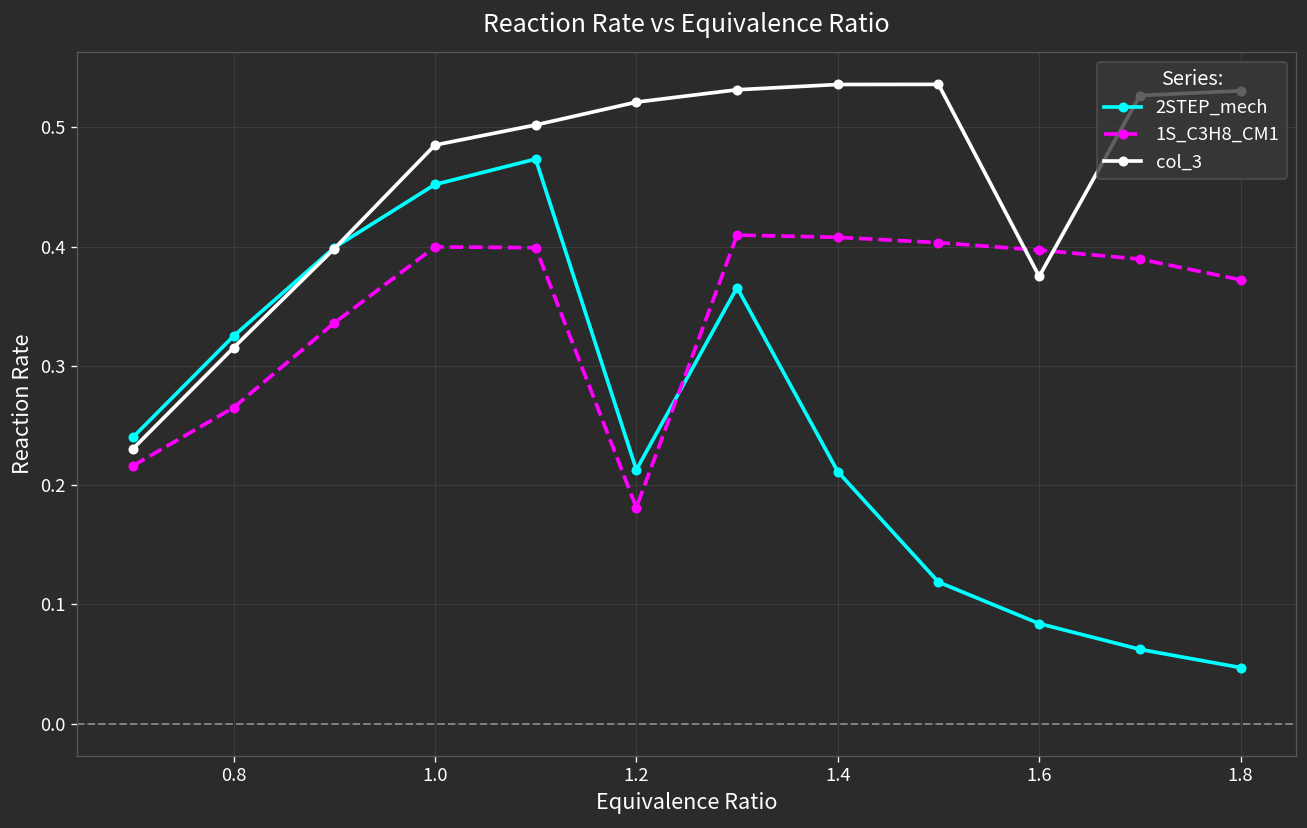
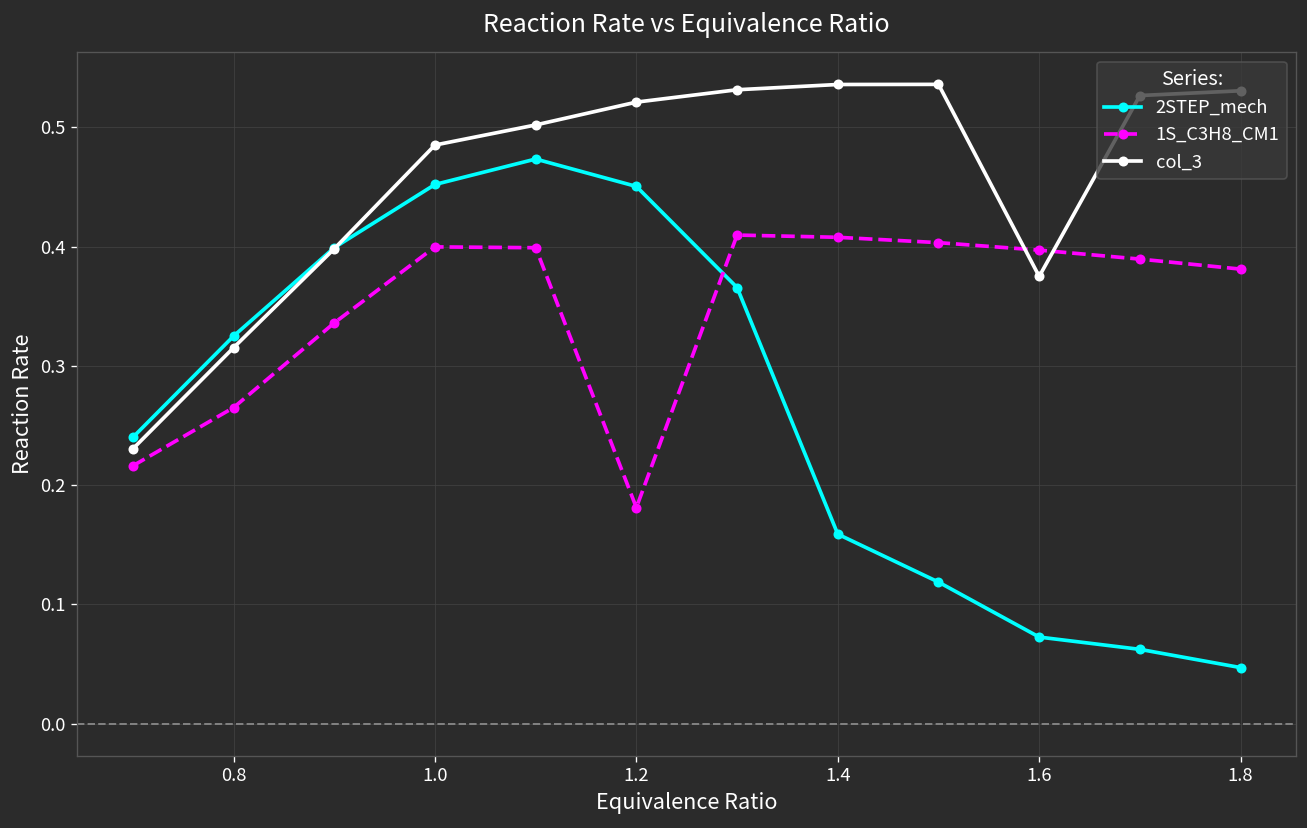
  {
    "2STEP_mech": {
      "0.8": 0.33,
      "1.0": 0.45,
-     "1.2": 0.21,
-     "1.4": 0.21,
-     "1.6": 0.08,
+     "1.2": 0.45,
+     "1.4": 0.16,
+     "1.6": 0.07,
      "1.8": 0.05
    },
    "1S_C3H8_CM1": {
      "0.8": 0.27,
      "1.0": 0.40,
      "1.2": 0.18,
      "1.4": 0.41,
      "1.6": 0.40,
-     "1.8": 0.37
+     "1.8": 0.38
    },
    "col_3": {
      "0.8": 0.32,
      "1.0": 0.49,
      "1.2": 0.52,
      "1.4": 0.54,
      "1.6": 0.38
    }
  }
